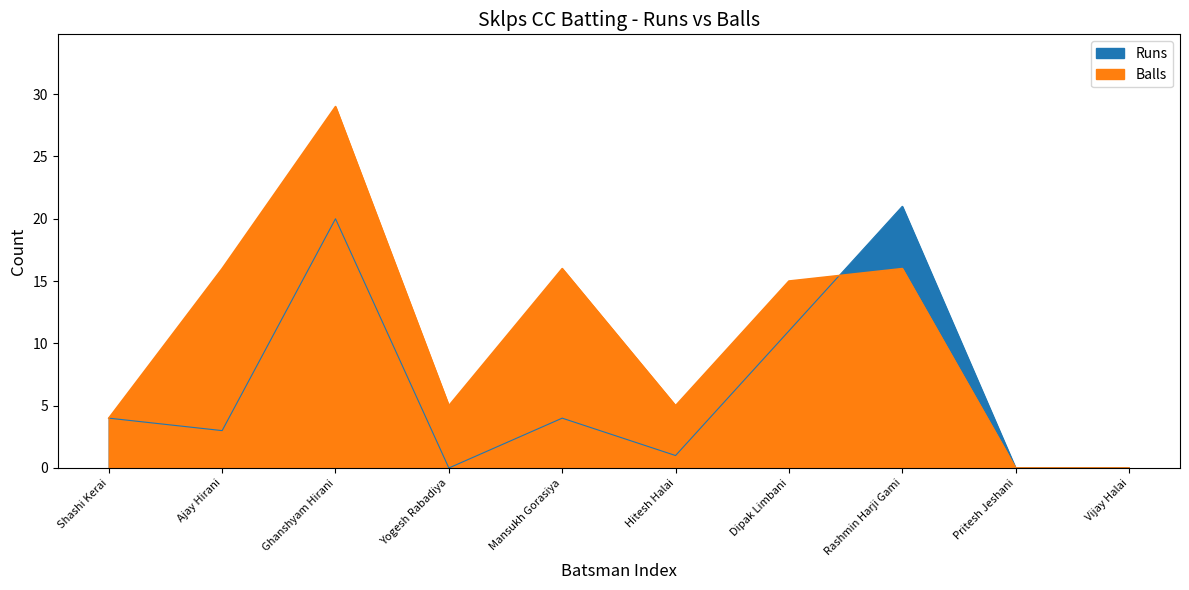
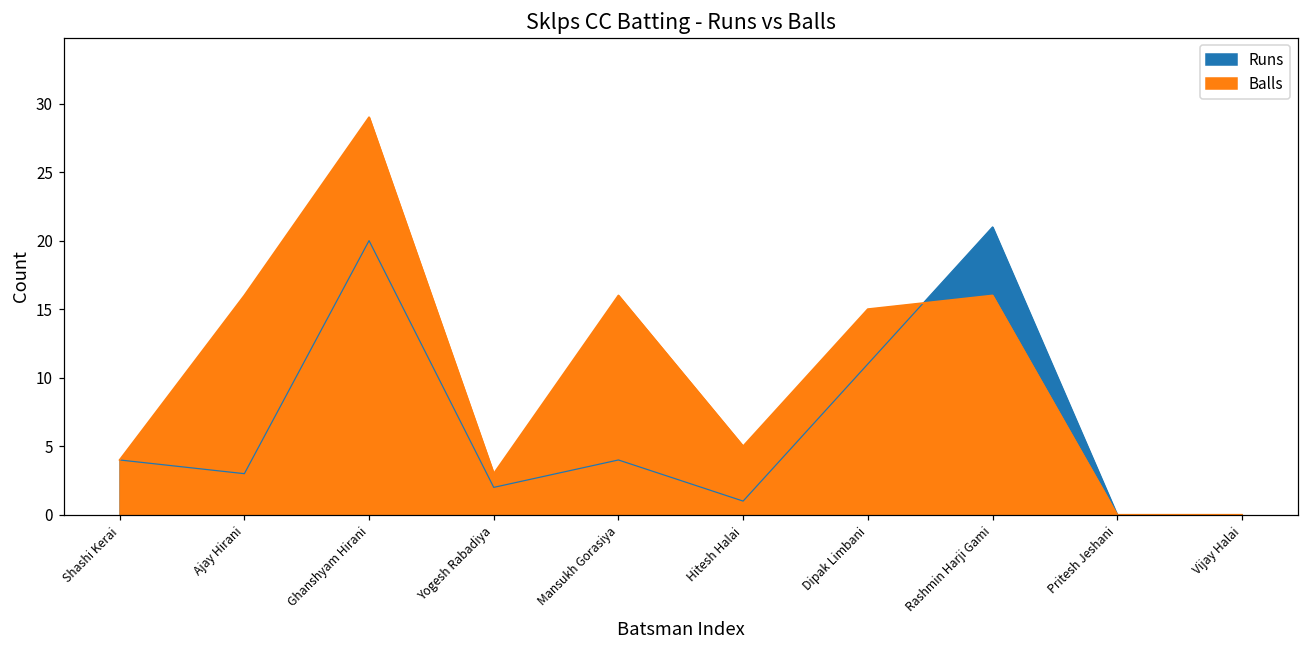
  {
    "Runs": {
      "Ajay Hirani": 3,
      "Ghanshyam Hirani": 20,
-     "Yogesh Rabadiya": 0,
+     "Yogesh Rabadiya": 2,
      "Mansukh Gorasiya": 4,
      "Hitesh Halai": 1,
      "Dipak Limbani": 11,
      "Rashmin Harji Gami": 21
    },
    "Balls": {
      "Ajay Hirani": 16,
      "Ghanshyam Hirani": 29,
-     "Yogesh Rabadiya": 5,
+     "Yogesh Rabadiya": 3,
      "Mansukh Gorasiya": 16,
      "Hitesh Halai": 5,
      "Dipak Limbani": 15,
      "Rashmin Harji Gami": 16
    }
  }
